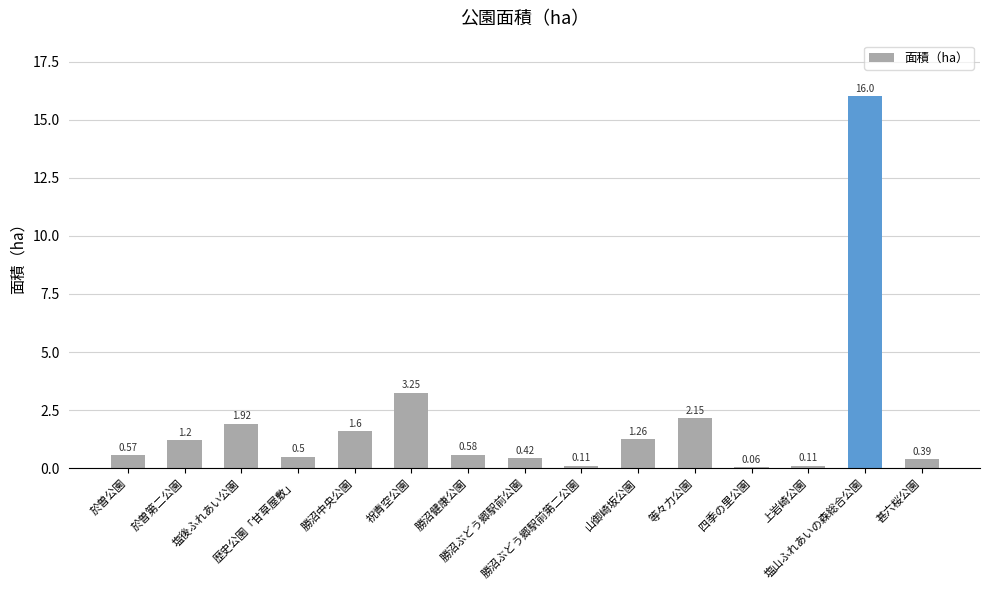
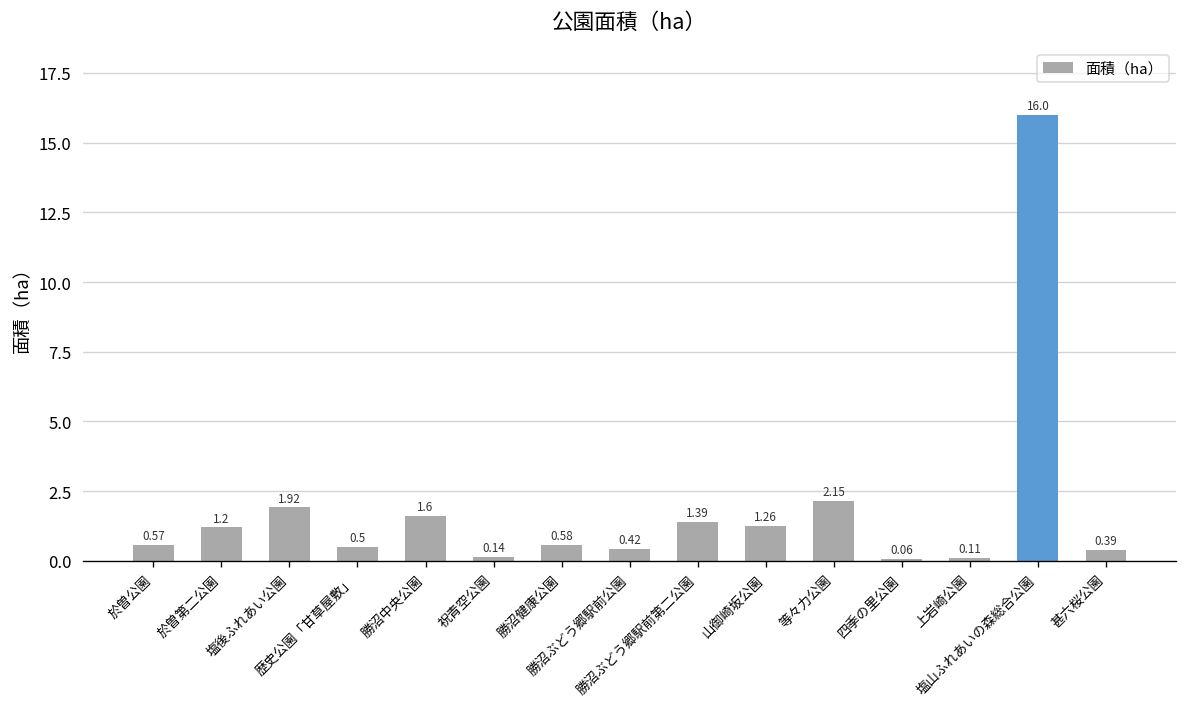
  {
    "於曽公園": 0.57,
    "於曽第二公園": 1.2,
    "塩後ふれあい公園": 1.92,
    "歴史公園「甘草屋敷」": 0.5,
    "勝沼中央公園": 1.6,
-   "祝青空公園": 3.25,
+   "祝青空公園": 0.14,
    "勝沼健康公園": 0.58,
    "勝沼ぶどう郷駅前公園": 0.42,
-   "勝沼ぶどう郷駅前第二公園": 0.11,
+   "勝沼ぶどう郷駅前第二公園": 1.39,
    "山御崎坂公園": 1.26,
    "等々力公園": 2.15,
    "四季の里公園": 0.06,
    "上岩崎公園": 0.11,
    "塩山ふれあいの森総合公園": 16.0,
    "甚六桜公園": 0.39
  }
